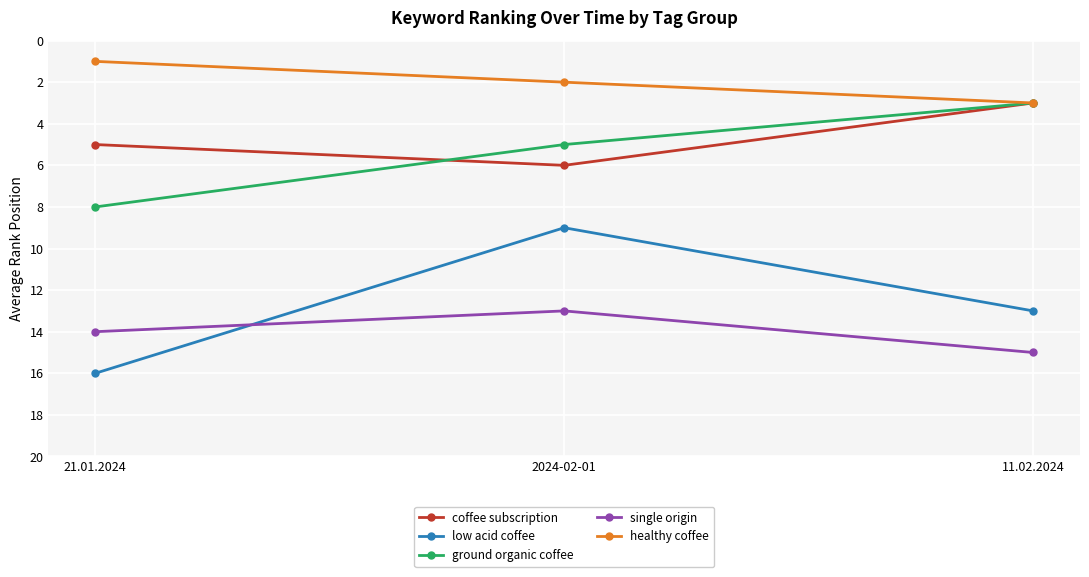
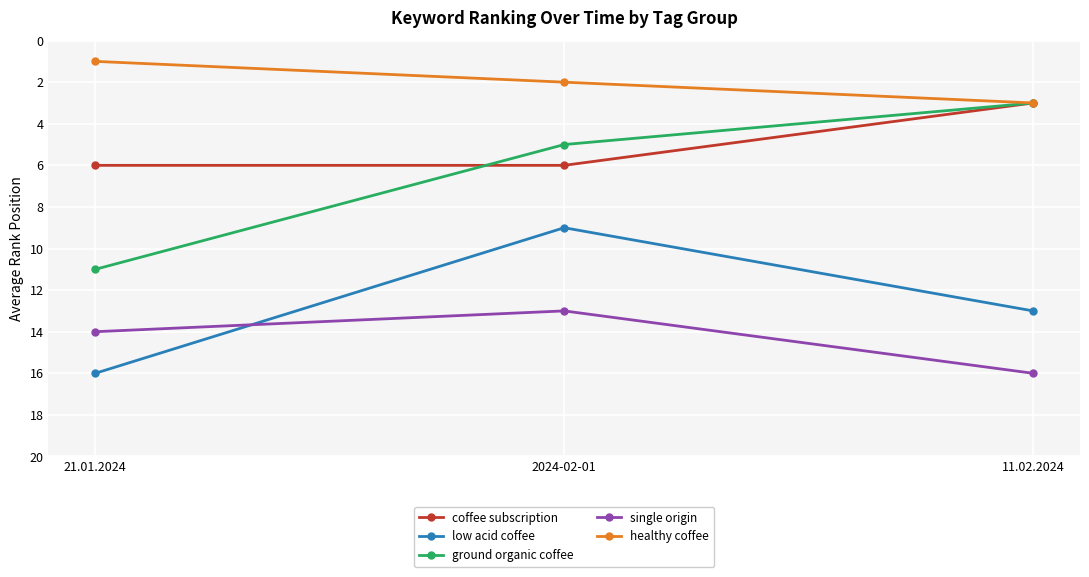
  {
    "coffee subscription": {
-     "21.01.2024": 5,
+     "21.01.2024": 6,
      "2024-02-01": 6
    },
    "low acid coffee": {
      "21.01.2024": 16,
      "2024-02-01": 9,
      "11.02.2024": 13
    },
    "ground organic coffee": {
-     "21.01.2024": 8,
+     "21.01.2024": 11,
      "2024-02-01": 5
    },
    "single origin": {
      "21.01.2024": 14,
      "2024-02-01": 13,
-     "11.02.2024": 15
+     "11.02.2024": 16
    },
    "healthy coffee": {
      "21.01.2024": 1,
      "2024-02-01": 2
    }
  }
